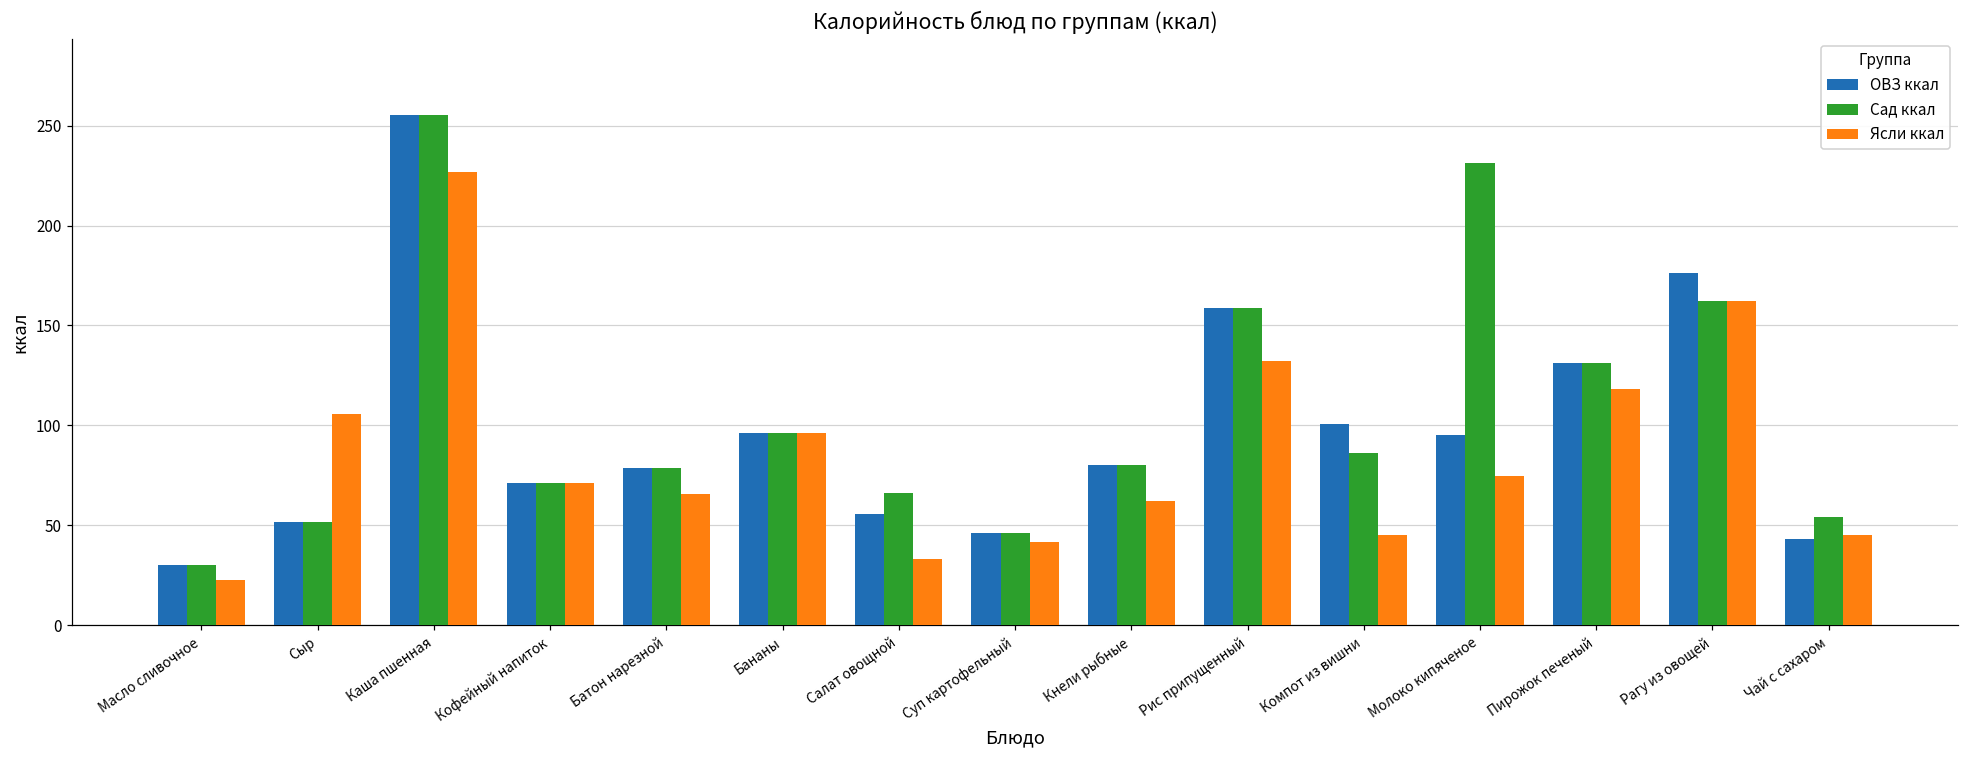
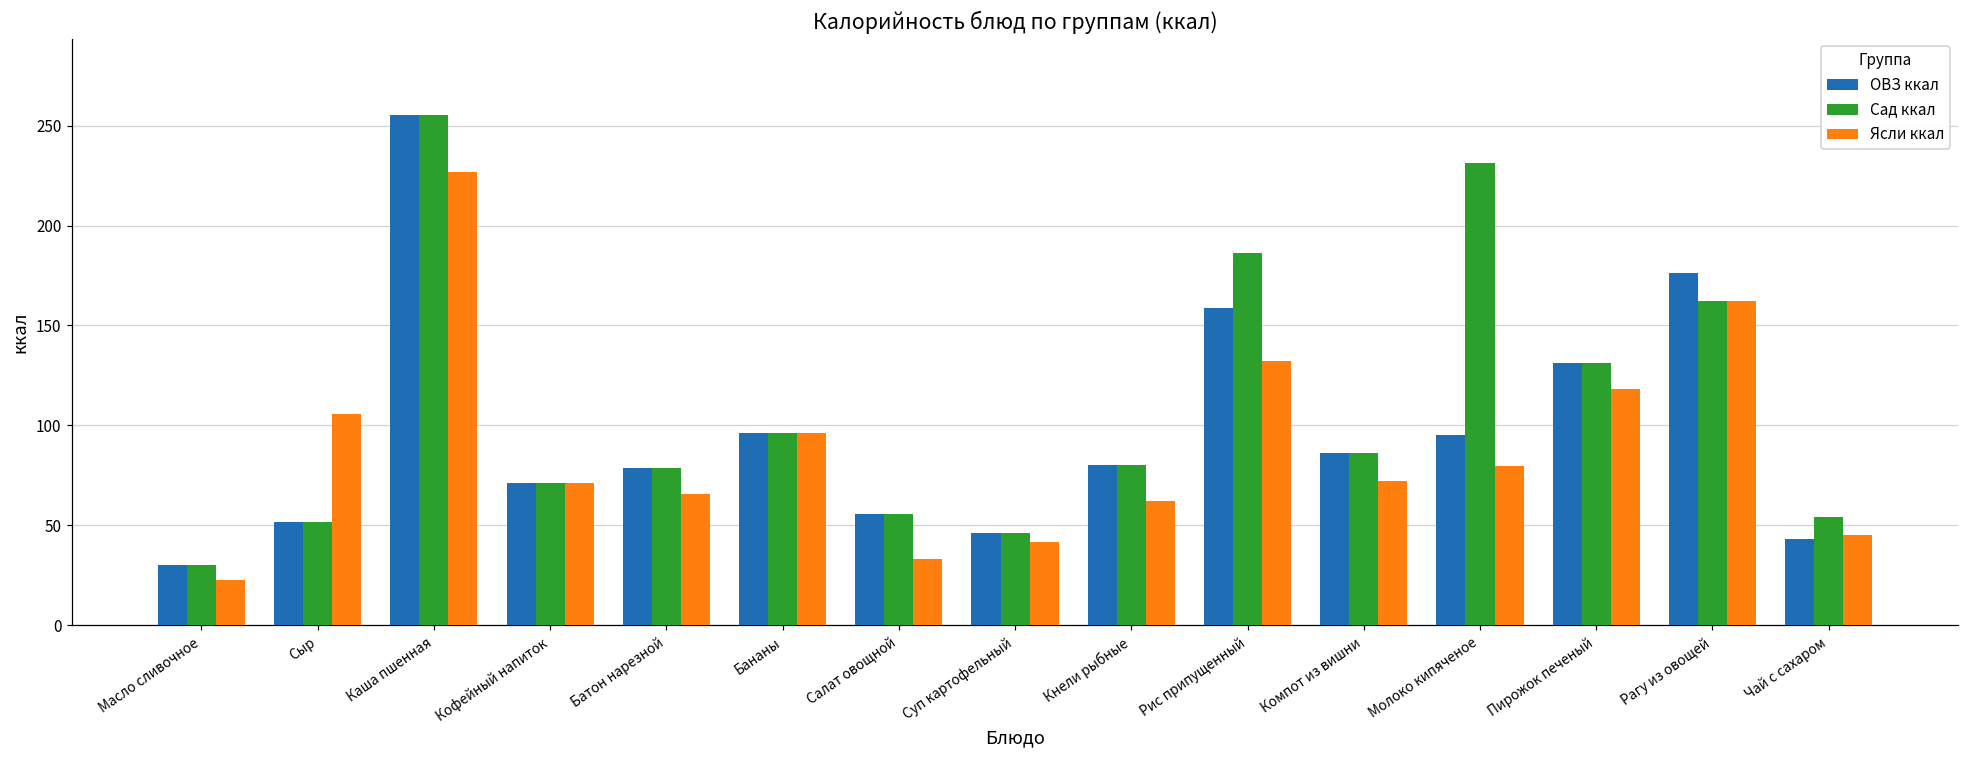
  {
    "ОВЗ ккал": {
      "Масло сливочное": 30,
      "Сыр": 51,
      "Каша пшенная": 255,
      "Кофейный напиток": 71,
      "Батон нарезной": 79,
      "Бананы": 96,
      "Салат овощной": 56,
      "Суп картофельный": 46,
      "Кнели рыбные": 80,
      "Рис припущенный": 159,
-     "Компот из вишни": 101,
+     "Компот из вишни": 86,
      "Молоко кипяченое": 95,
      "Пирожок печеный": 131,
      "Рагу из овощей": 176,
      "Чай с сахаром": 43
    },
    "Сад ккал": {
      "Масло сливочное": 30,
      "Сыр": 51,
      "Каша пшенная": 255,
      "Кофейный напиток": 71,
      "Батон нарезной": 79,
      "Бананы": 96,
-     "Салат овощной": 66,
+     "Салат овощной": 56,
      "Суп картофельный": 46,
      "Кнели рыбные": 80,
-     "Рис припущенный": 159,
+     "Рис припущенный": 186,
      "Компот из вишни": 86,
      "Молоко кипяченое": 231,
      "Пирожок печеный": 131,
      "Рагу из овощей": 162,
      "Чай с сахаром": 54
    },
    "Ясли ккал": {
      "Масло сливочное": 22,
      "Сыр": 106,
      "Каша пшенная": 227,
      "Кофейный напиток": 71,
      "Батон нарезной": 66,
      "Бананы": 96,
      "Салат овощной": 33,
      "Суп картофельный": 41,
      "Кнели рыбные": 62,
      "Рис припущенный": 132,
-     "Компот из вишни": 45,
-     "Молоко кипяченое": 75,
+     "Компот из вишни": 72,
+     "Молоко кипяченое": 80,
      "Пирожок печеный": 118,
      "Рагу из овощей": 162,
      "Чай с сахаром": 45
    }
  }
